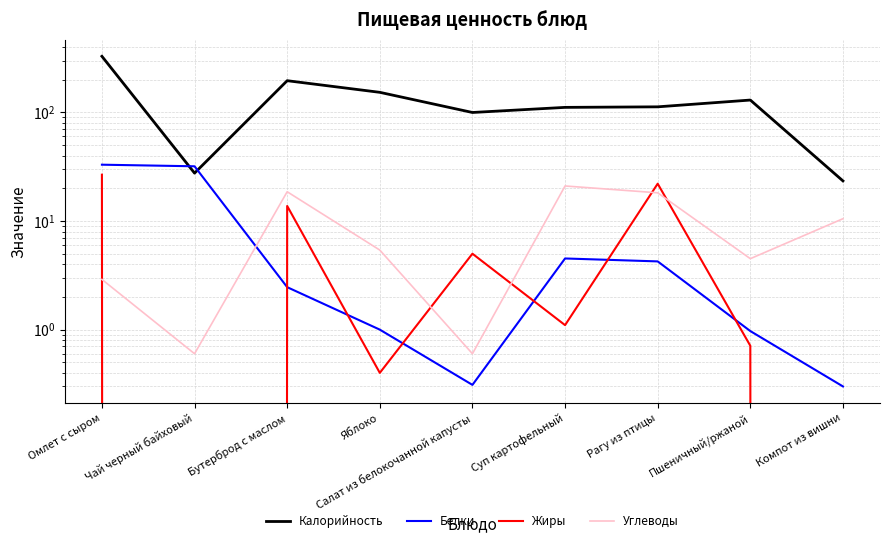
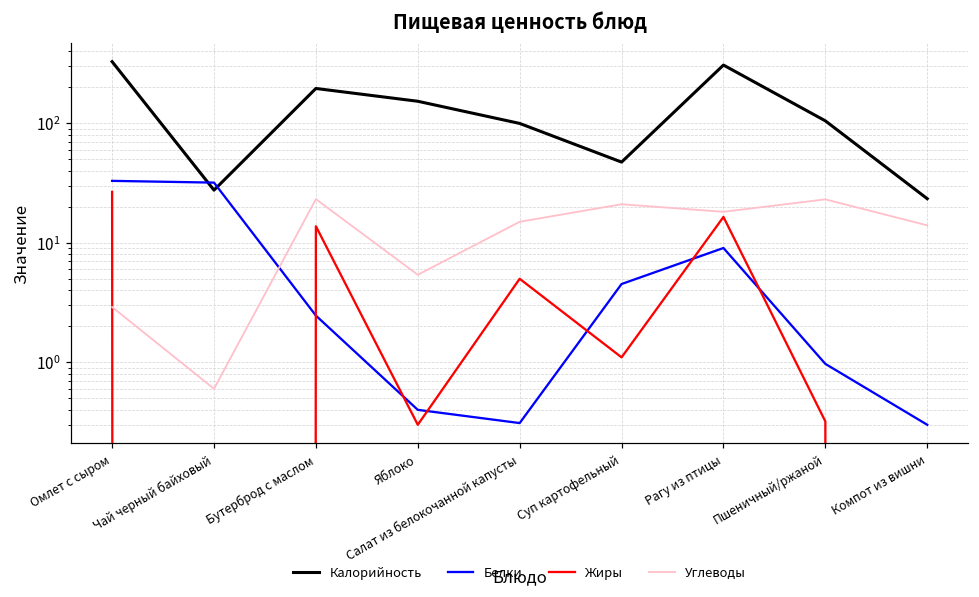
  {
    "Калорийность": {
      "Омлет с сыром": 330,
      "Чай черный байховый": 28,
      "Бутерброд с маслом": 200,
      "Яблоко": 150,
      "Салат из белокочанной капусты": 100,
-     "Суп картофельный": 110,
-     "Рагу из птицы": 110,
-     "Пшеничный/ржаной": 130,
+     "Суп картофельный": 50,
+     "Рагу из птицы": 310,
+     "Пшеничный/ржаной": 100,
      "Компот из вишни": 23
    },
    "Белки": {
      "Омлет с сыром": 33,
      "Чай черный байховый": 32,
      "Бутерброд с маслом": 2.5,
-     "Яблоко": 1.0,
+     "Яблоко": 0.4,
      "Салат из белокочанной капусты": 0.3,
      "Суп картофельный": 4.5,
-     "Рагу из птицы": 4.2,
+     "Рагу из птицы": 9,
      "Пшеничный/ржаной": 1.0,
      "Компот из вишни": 0.3
    },
    "Жиры": {
      "Омлет с сыром": 27,
      "Бутерброд с маслом": 14,
-     "Яблоко": 0.4,
+     "Яблоко": 0.3,
      "Салат из белокочанной капусты": 5,
      "Суп картофельный": 1.1,
-     "Рагу из птицы": 22,
-     "Пшеничный/ржаной": 0.7
+     "Рагу из птицы": 16,
+     "Пшеничный/ржаной": 0.32
    },
    "Углеводы": {
      "Омлет с сыром": 2.9,
      "Чай черный байховый": 0.6,
-     "Бутерброд с маслом": 19,
+     "Бутерброд с маслом": 23,
      "Яблоко": 5,
-     "Салат из белокочанной капусты": 0.6,
+     "Салат из белокочанной капусты": 15,
      "Суп картофельный": 21,
      "Рагу из птицы": 18,
-     "Пшеничный/ржаной": 4.5,
-     "Компот из вишни": 11
+     "Пшеничный/ржаной": 23,
+     "Компот из вишни": 14
    }
  }
